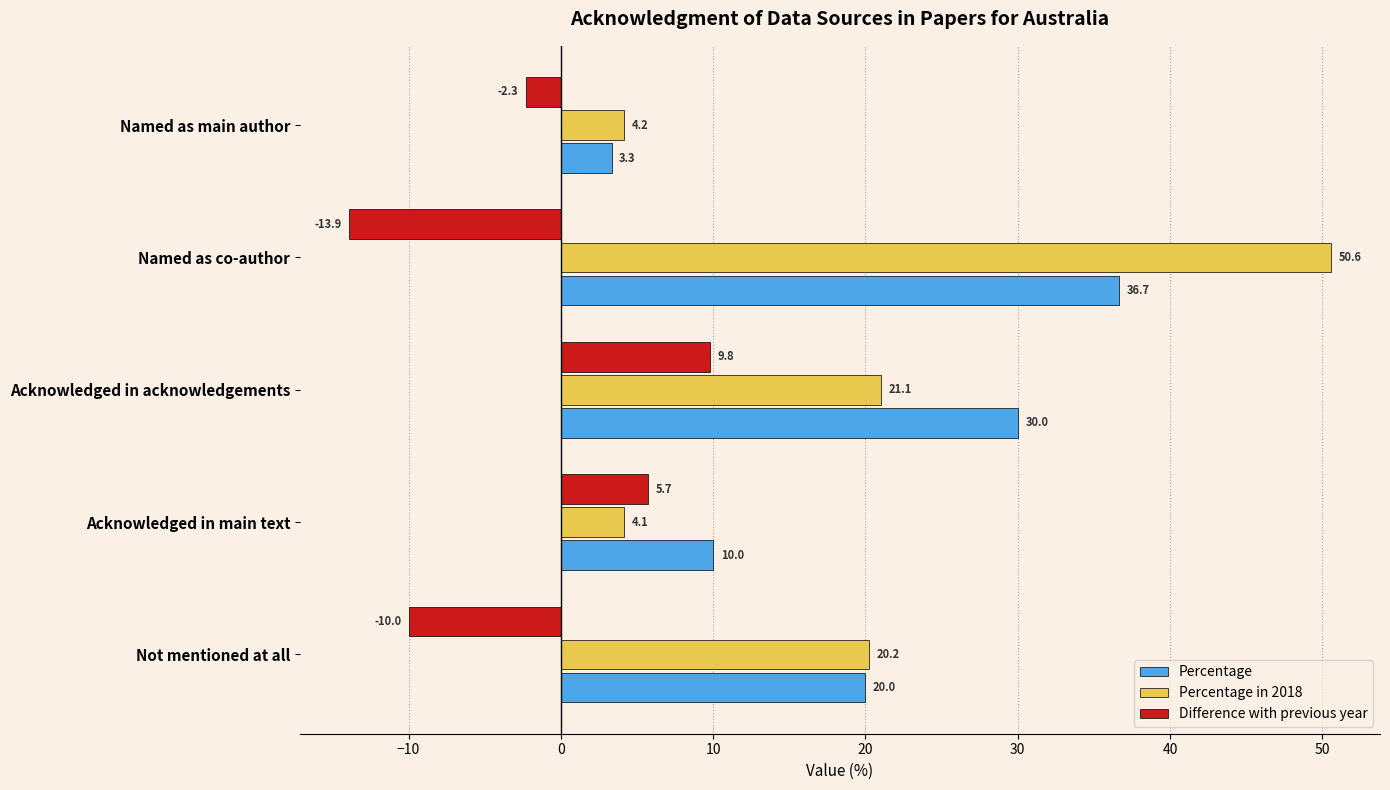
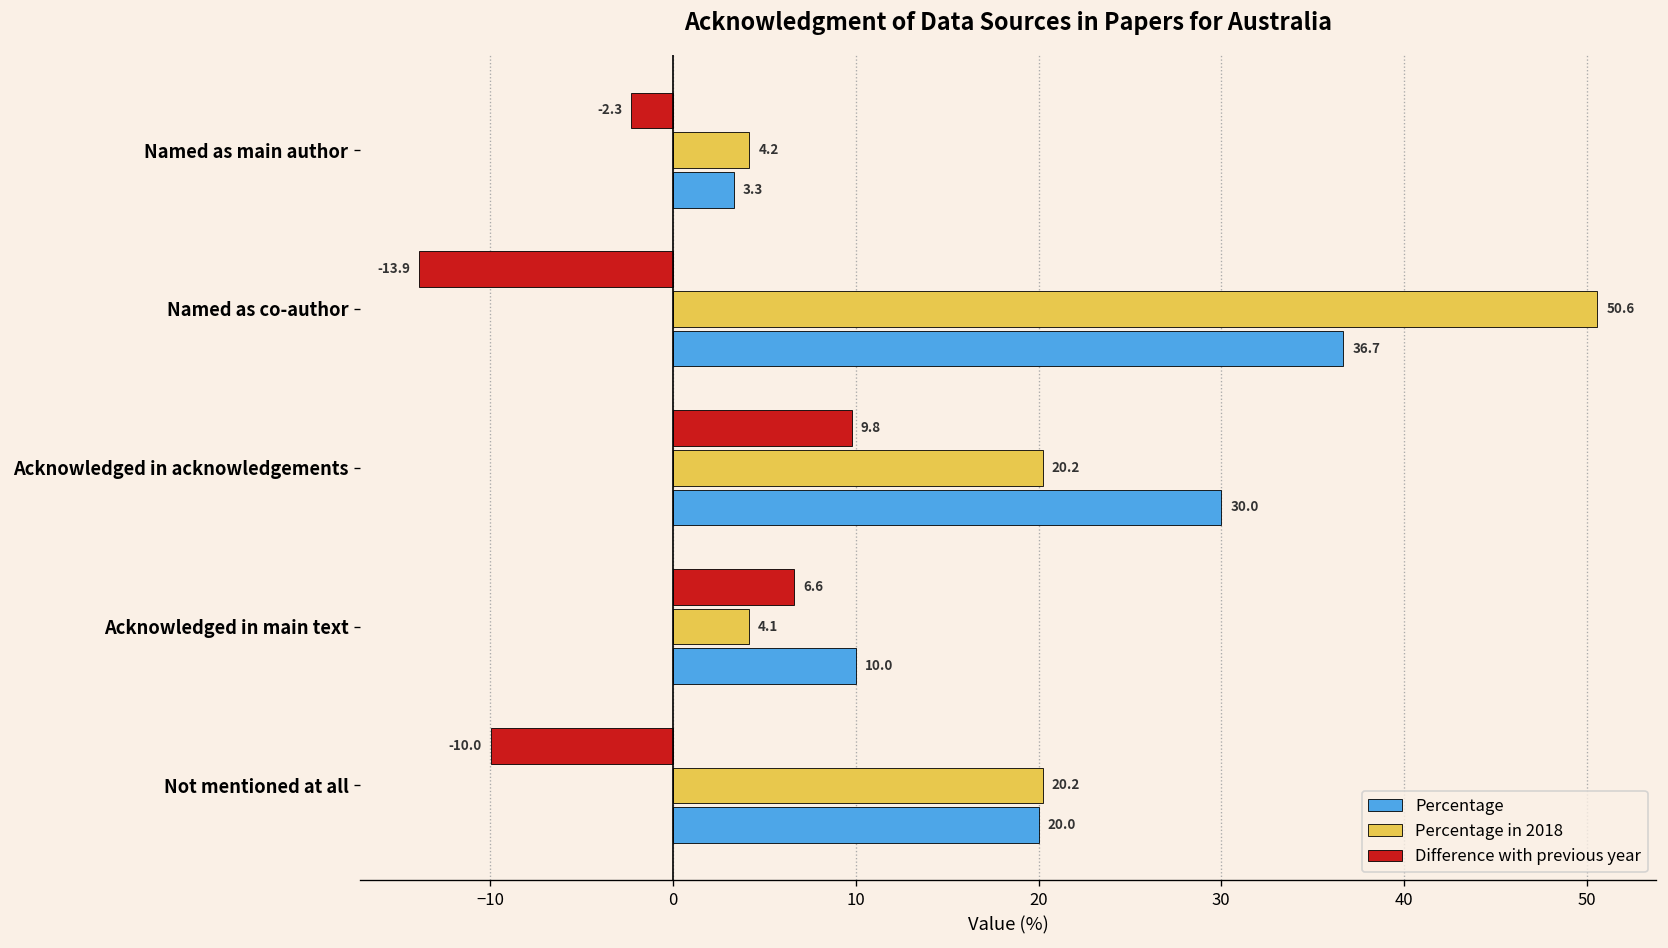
  {
    "Percentage": {
      "Named as main author": 3.3,
      "Named as co-author": 36.7,
      "Acknowledged in acknowledgements": 30.0,
      "Acknowledged in main text": 10.0,
      "Not mentioned at all": 20.0
    },
    "Percentage in 2018": {
      "Named as main author": 4.2,
      "Named as co-author": 50.6,
-     "Acknowledged in acknowledgements": 21.1,
+     "Acknowledged in acknowledgements": 20.2,
      "Acknowledged in main text": 4.1,
      "Not mentioned at all": 20.2
    },
    "Difference with previous year": {
      "Named as main author": -2.3,
      "Named as co-author": -13.9,
      "Acknowledged in acknowledgements": 9.8,
-     "Acknowledged in main text": 5.7,
+     "Acknowledged in main text": 6.6,
      "Not mentioned at all": -10.0
    }
  }
